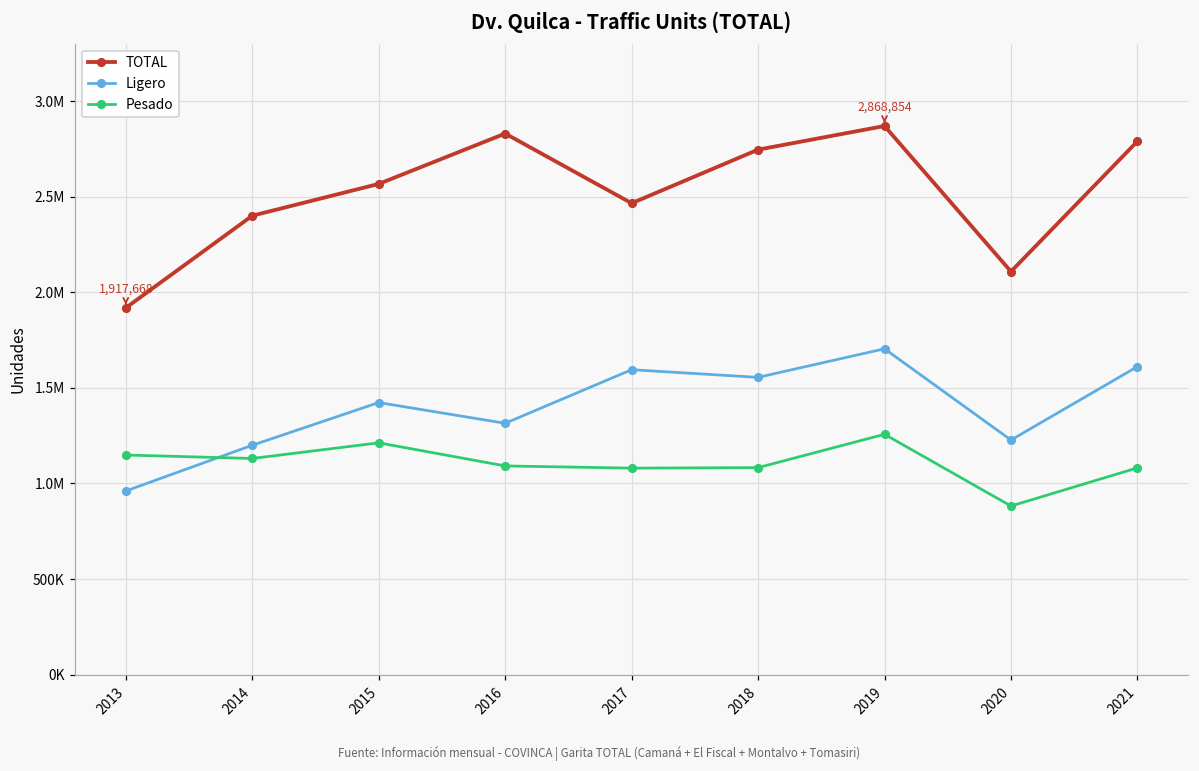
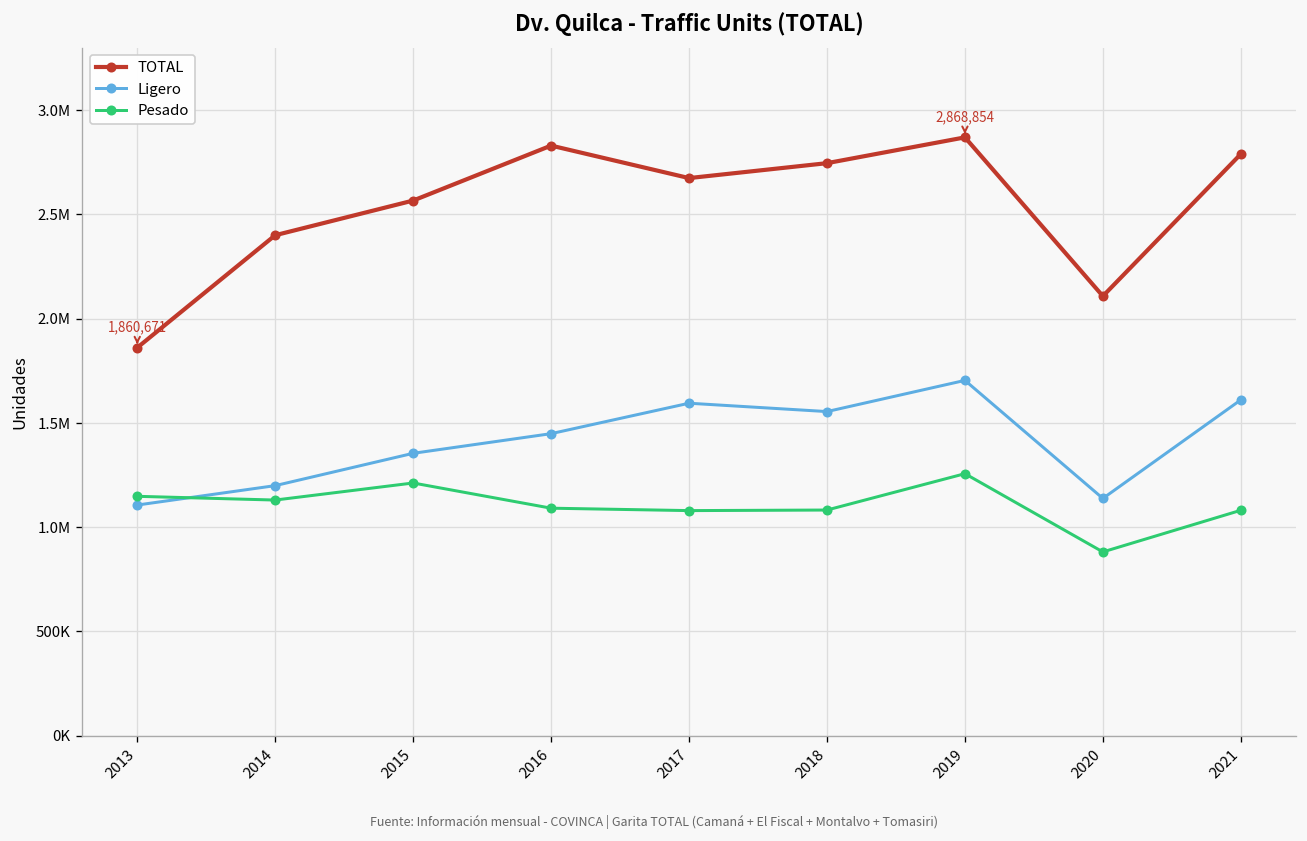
  {
    "TOTAL": {
-     "2013": "1,917,668",
-     "2017": "2460000",
+     "2013": "1,860,671",
+     "2017": "2670000",
      "2019": "2,868,854"
    },
    "Ligero": {
-     "2013": "960000",
+     "2013": "1110000",
      "2014": "1200000",
-     "2015": "1420000",
-     "2016": "1310000",
+     "2015": "1350000",
+     "2016": "1450000",
      "2017": "1590000",
      "2018": "1550000",
      "2019": "1700000",
-     "2020": "1230000",
+     "2020": "1140000",
      "2021": "1610000"
    },
    "Pesado": {
      "2013": "1150000",
      "2014": "1130000",
      "2015": "1210000",
      "2016": "1090000",
      "2017": "1080000",
      "2018": "1080000",
      "2019": "1260000",
      "2020": "880000",
      "2021": "1080000"
    }
  }
